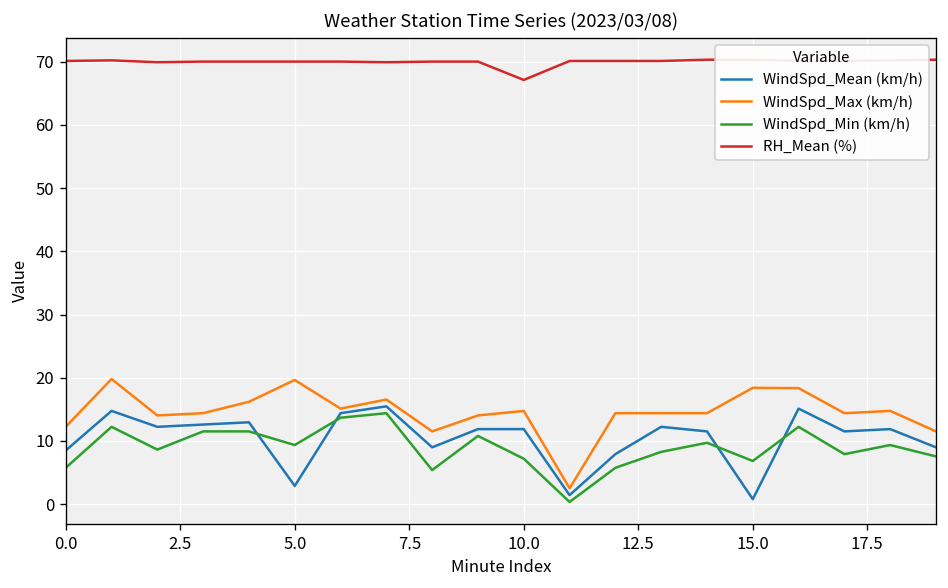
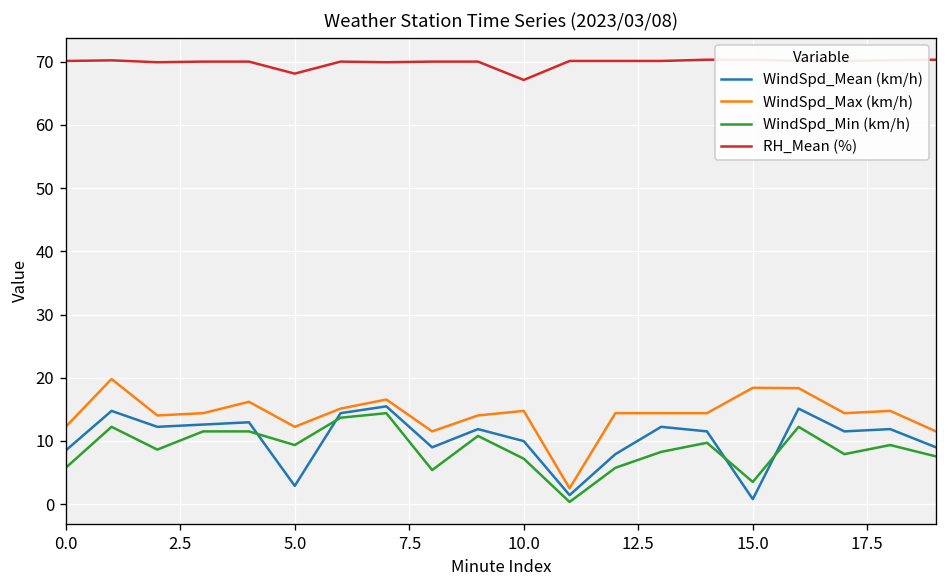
  {
    "WindSpd_Mean (km/h)": {
      "0.0": 9,
      "5.0": 3,
-     "10.0": 12,
+     "10.0": 10,
      "15.0": 1
    },
    "WindSpd_Max (km/h)": {
      "0.0": 12,
-     "5.0": 20,
+     "5.0": 12,
      "10.0": 15,
      "15.0": 18
    },
    "WindSpd_Min (km/h)": {
      "0.0": 6,
      "5.0": 9,
      "10.0": 7,
-     "15.0": 7
+     "15.0": 4
    },
    "RH_Mean (%)": {
      "0.0": 70,
-     "5.0": 70,
+     "5.0": 68,
      "10.0": 67
    }
  }
